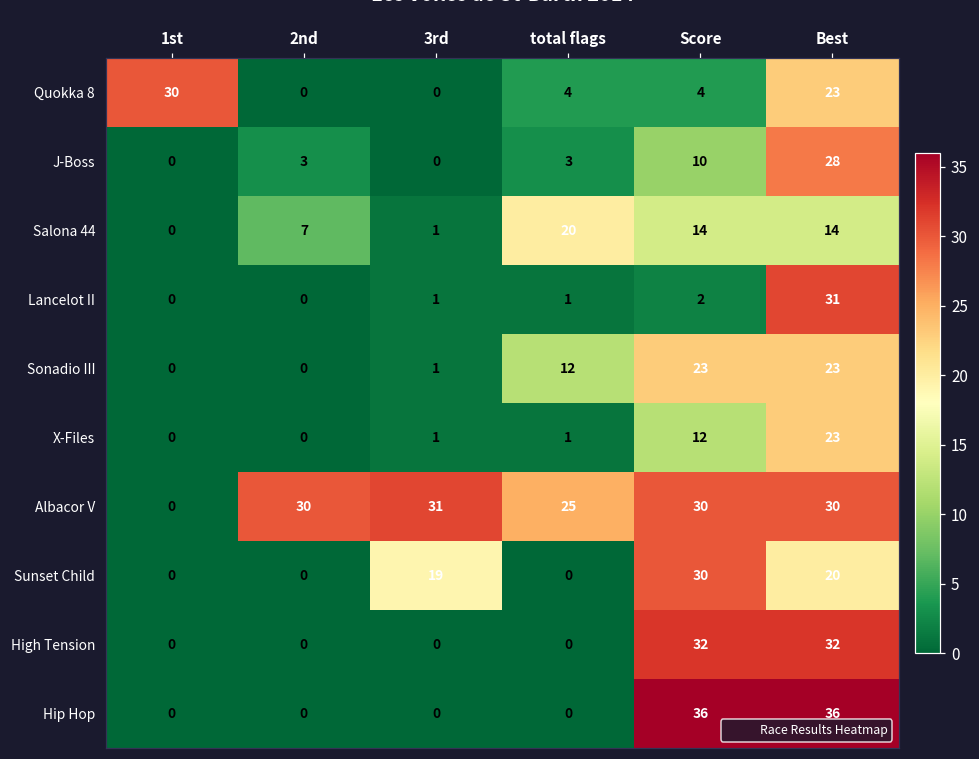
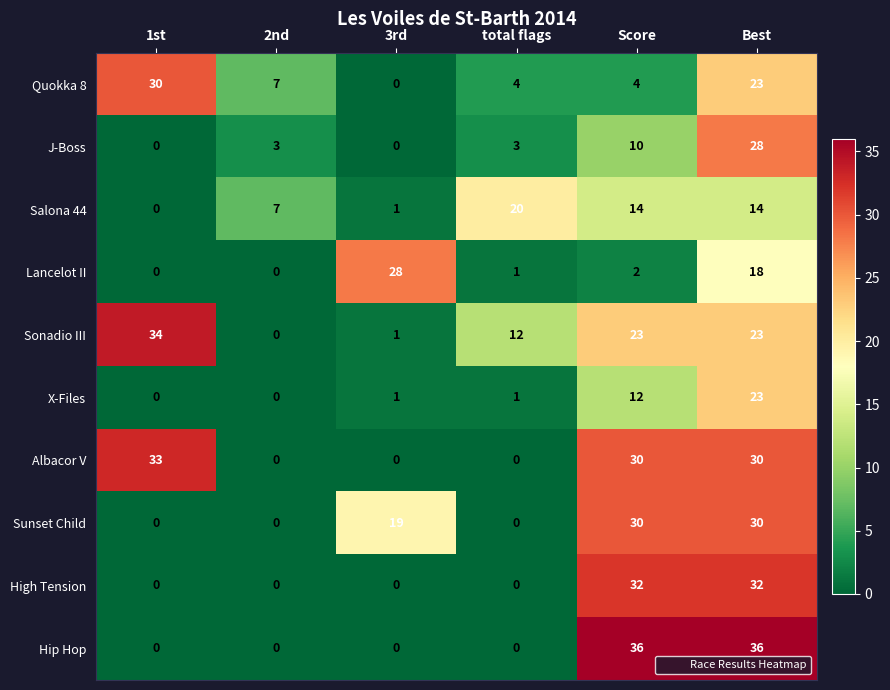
  {
    "Quokka 8": {
      "1st": 30,
-     "2nd": 0,
+     "2nd": 7,
      "3rd": 0,
      "total flags": 4,
      "Score": 4,
      "Best": 23
    },
    "J-Boss": {
      "1st": 0,
      "2nd": 3,
      "3rd": 0,
      "total flags": 3,
      "Score": 10,
      "Best": 28
    },
    "Salona 44": {
      "1st": 0,
      "2nd": 7,
      "3rd": 1,
      "total flags": 20,
      "Score": 14,
      "Best": 14
    },
    "Lancelot II": {
      "1st": 0,
      "2nd": 0,
-     "3rd": 1,
+     "3rd": 28,
      "total flags": 1,
      "Score": 2,
-     "Best": 31
+     "Best": 18
    },
    "Sonadio III": {
-     "1st": 0,
+     "1st": 34,
      "2nd": 0,
      "3rd": 1,
      "total flags": 12,
      "Score": 23,
      "Best": 23
    },
    "X-Files": {
      "1st": 0,
      "2nd": 0,
      "3rd": 1,
      "total flags": 1,
      "Score": 12,
      "Best": 23
    },
    "Albacor V": {
-     "1st": 0,
-     "2nd": 30,
-     "3rd": 31,
-     "total flags": 25,
+     "1st": 33,
+     "2nd": 0,
+     "3rd": 0,
+     "total flags": 0,
      "Score": 30,
      "Best": 30
    },
    "Sunset Child": {
      "1st": 0,
      "2nd": 0,
      "3rd": 19,
      "total flags": 0,
      "Score": 30,
-     "Best": 20
+     "Best": 30
    },
    "High Tension": {
      "1st": 0,
      "2nd": 0,
      "3rd": 0,
      "total flags": 0,
      "Score": 32,
      "Best": 32
    },
    "Hip Hop": {
      "1st": 0,
      "2nd": 0,
      "3rd": 0,
      "total flags": 0,
      "Score": 36,
      "Best": 36
    }
  }
